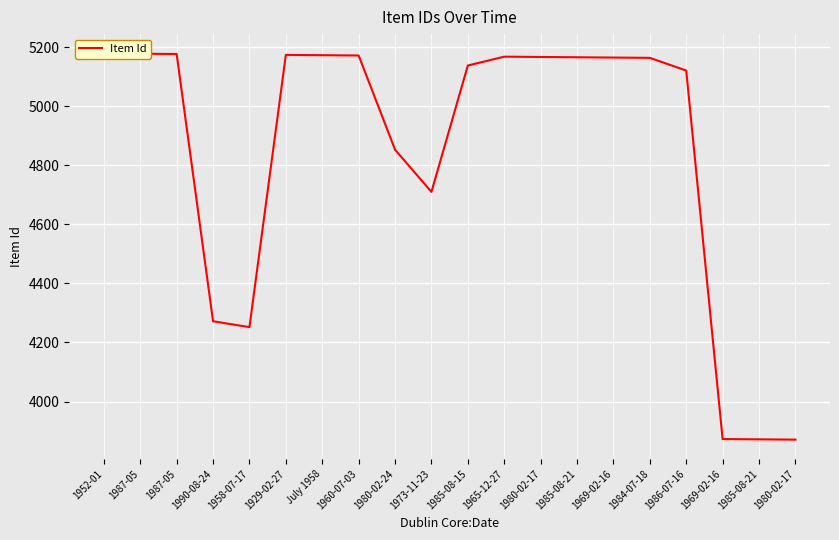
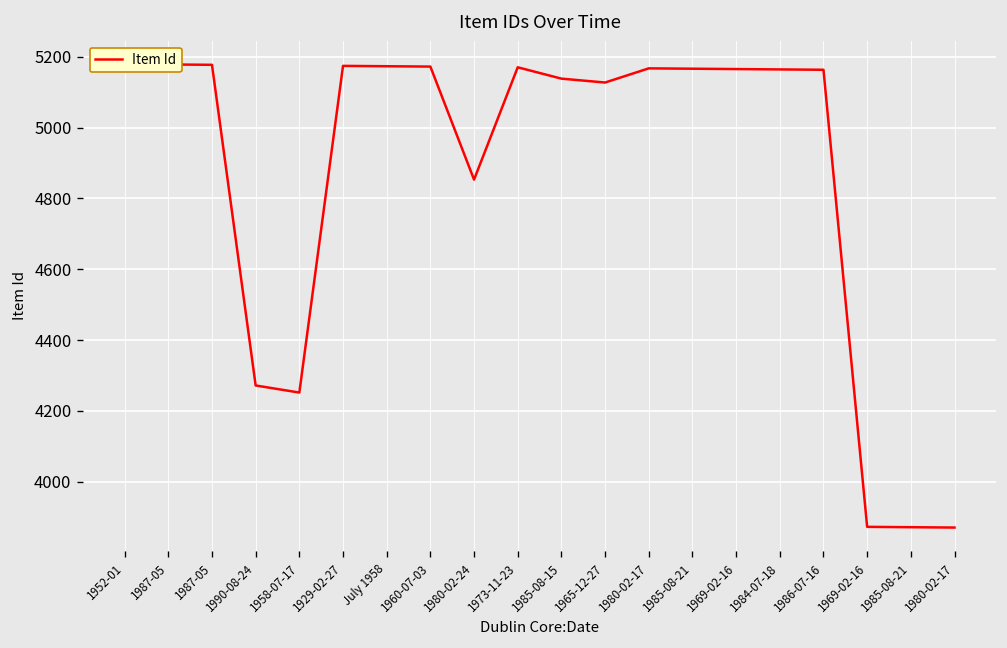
  {
    "1990-08-24": 4270,
    "1958-07-17": 4250,
    "1929-02-27": 5170,
    "July 1958": 5170,
    "1960-07-03": 5170,
    "1980-02-24": 4850,
-   "1973-11-23": 4710,
+   "1973-11-23": 5170,
    "1985-08-15": 5140,
-   "1965-12-27": 5170,
+   "1965-12-27": 5130,
    "1984-07-18": 5160,
-   "1986-07-16": 5120
+   "1986-07-16": 5160
  }
